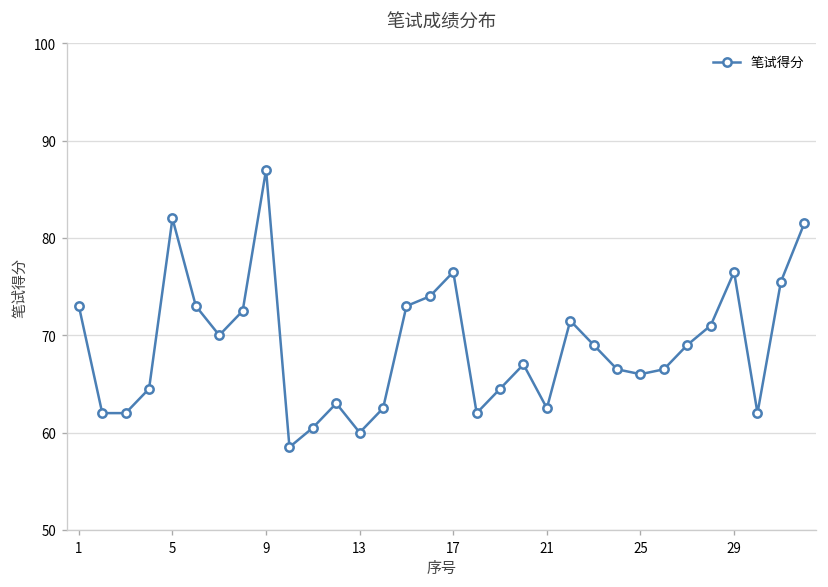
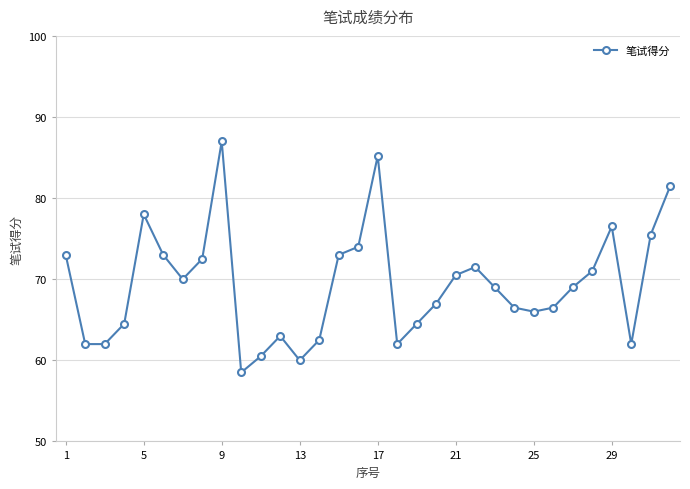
  {
    "1": 73,
-   "5": 82,
+   "5": 78,
    "9": 87,
    "13": 60,
-   "17": 77,
-   "21": 63,
+   "17": 85,
+   "21": 71,
    "25": 66,
    "29": 77
  }
